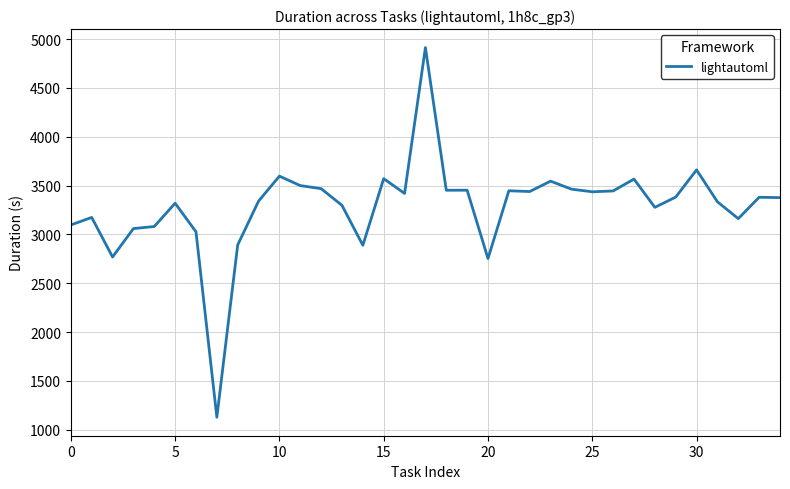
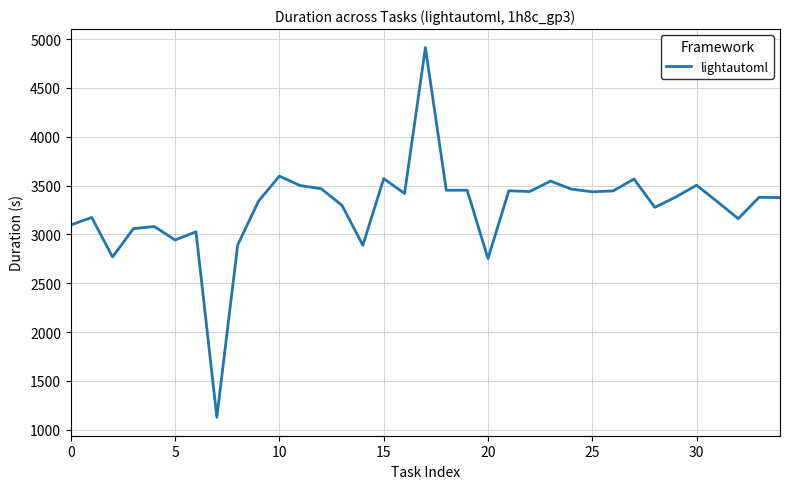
  {
    "0": 3100,
-   "5": 3300,
+   "5": 2900,
    "10": 3600,
    "15": 3600,
    "20": 2800,
    "25": 3400,
-   "30": 3700
+   "30": 3500
  }
